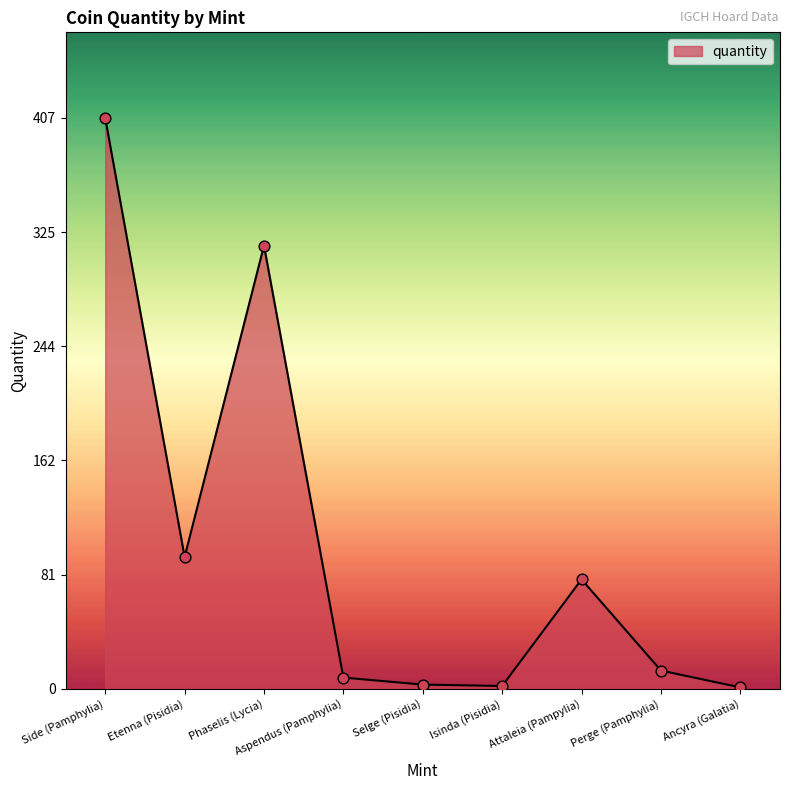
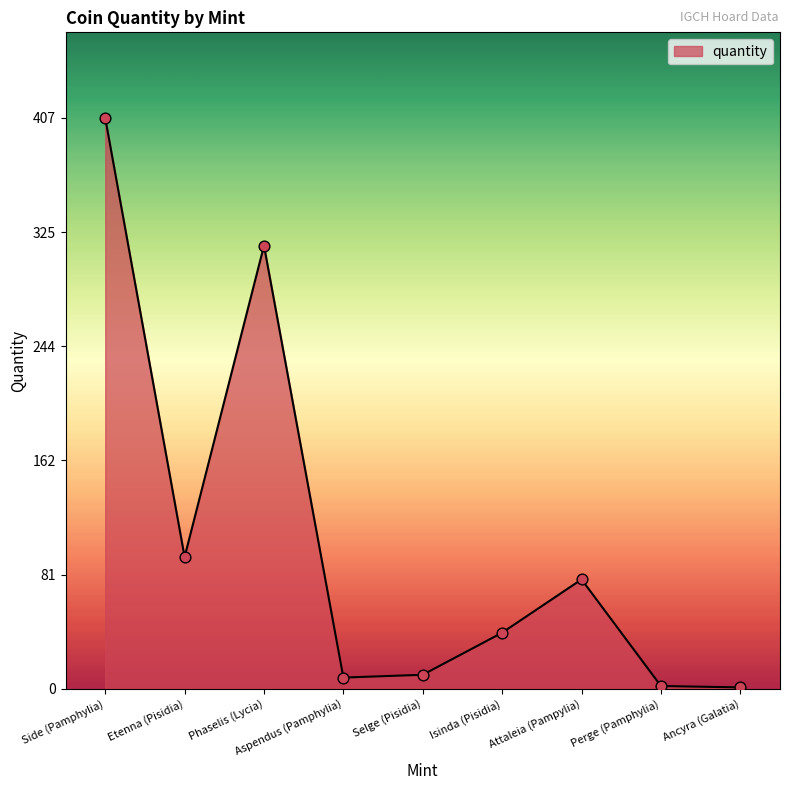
  {
    "Side (Pamphylia)": 407,
    "Etenna (Pisidia)": 94,
    "Phaselis (Lycia)": 316,
    "Aspendus (Pamphylia)": 8,
-   "Selge (Pisidia)": 3,
-   "Isinda (Pisidia)": 2,
+   "Selge (Pisidia)": 10,
+   "Isinda (Pisidia)": 40,
    "Attaleia (Pampylia)": 78,
-   "Perge (Pamphylia)": 13,
+   "Perge (Pamphylia)": 2,
    "Ancyra (Galatia)": 1
  }
